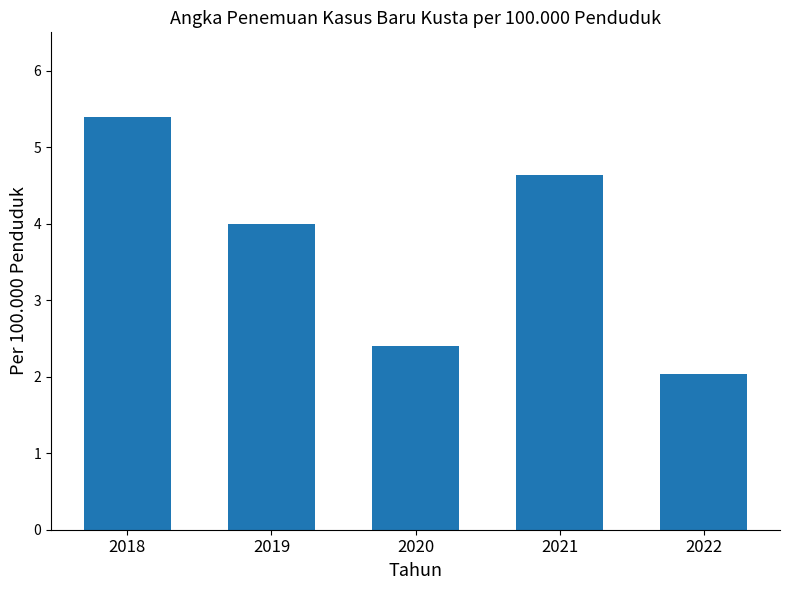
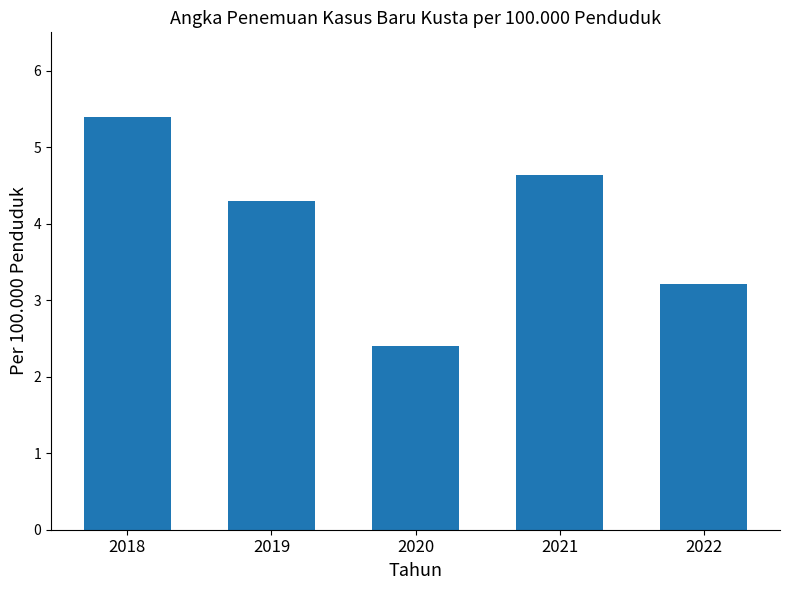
  {
    "2018": 5.4,
-   "2019": 4.0,
+   "2019": 4.3,
    "2020": 2.4,
    "2021": 4.6,
-   "2022": 2.0
+   "2022": 3.2
  }
